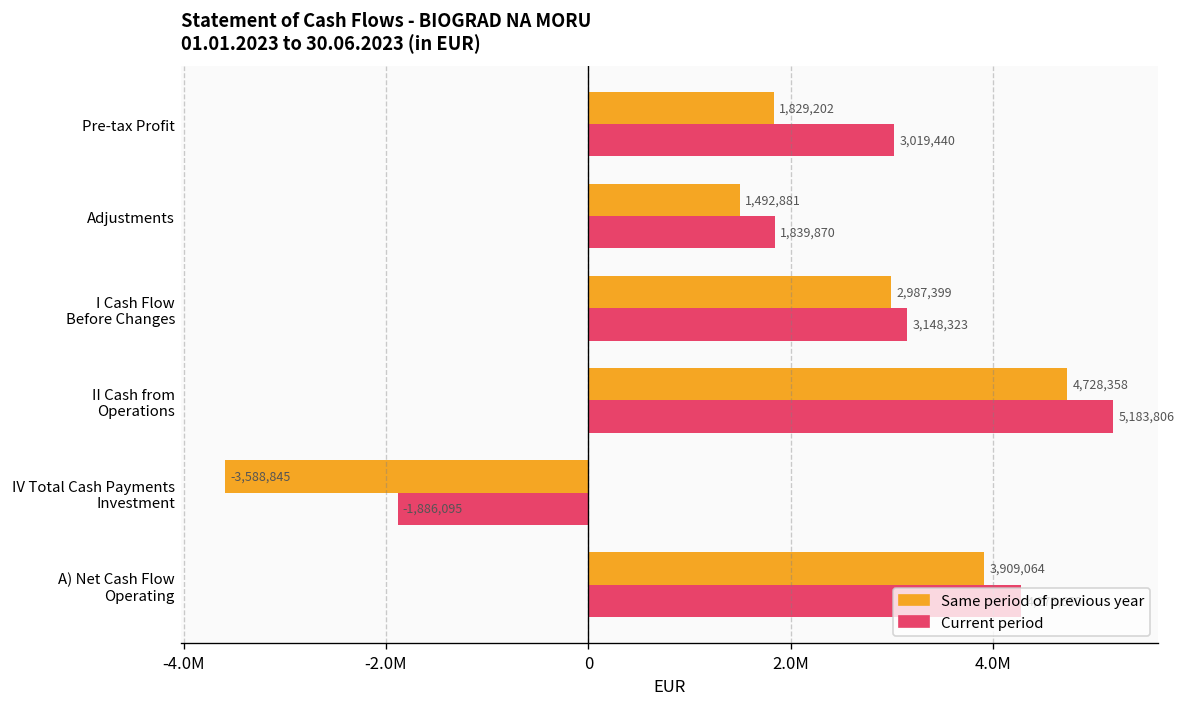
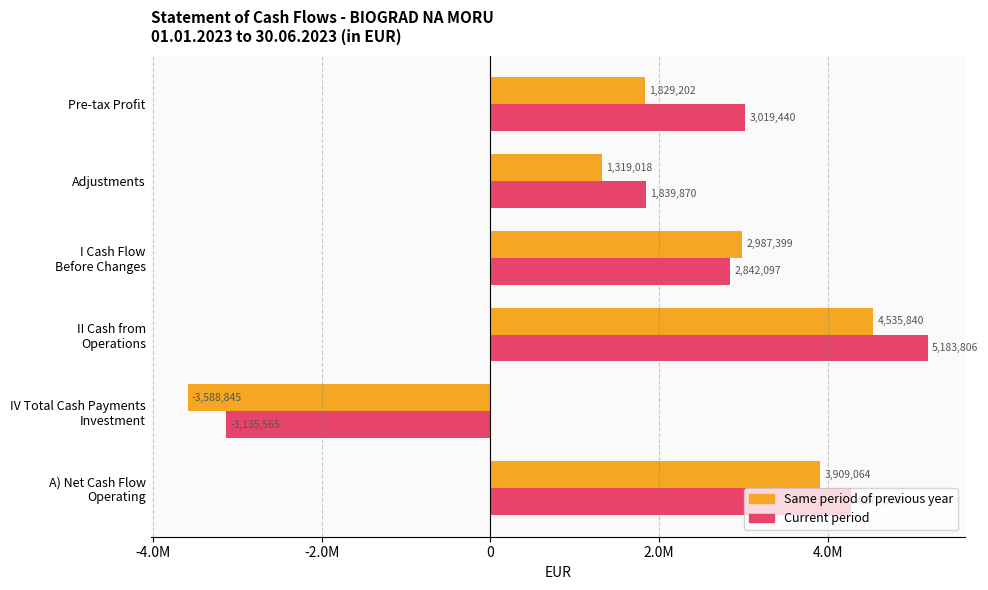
  {
    "Same period of previous year": {
      "Pre-tax Profit": "1,829,202",
-     "Adjustments": "1,492,881",
+     "Adjustments": "1,319,018",
      "I Cash Flow Before Changes": "2,987,399",
-     "II Cash from Operations": "4,728,358",
+     "II Cash from Operations": "4,535,840",
      "IV Total Cash Payments Investment": "-3,588,845",
      "A) Net Cash Flow Operating": "3,909,064"
    },
    "Current period": {
      "Pre-tax Profit": "3,019,440",
      "Adjustments": "1,839,870",
-     "I Cash Flow Before Changes": "3,148,323",
+     "I Cash Flow Before Changes": "2,842,097",
      "II Cash from Operations": "5,183,806",
-     "IV Total Cash Payments Investment": "-1,886,095"
+     "IV Total Cash Payments Investment": "-3,135,565"
    }
  }
